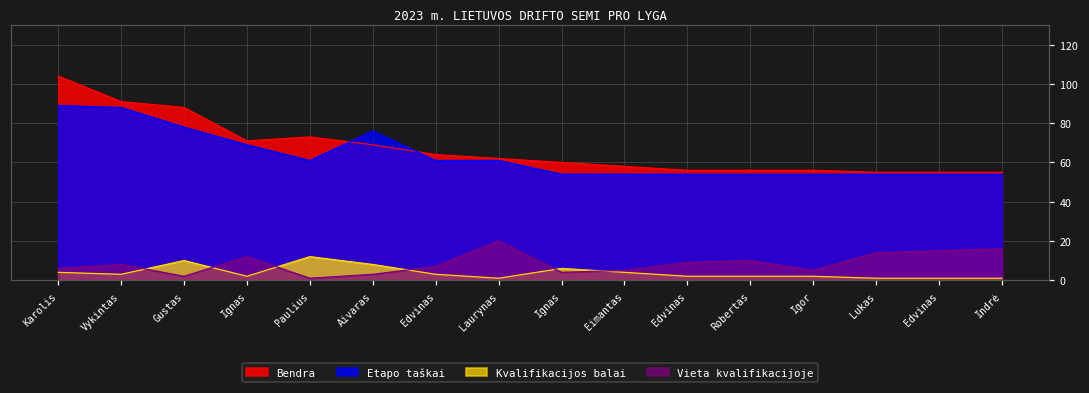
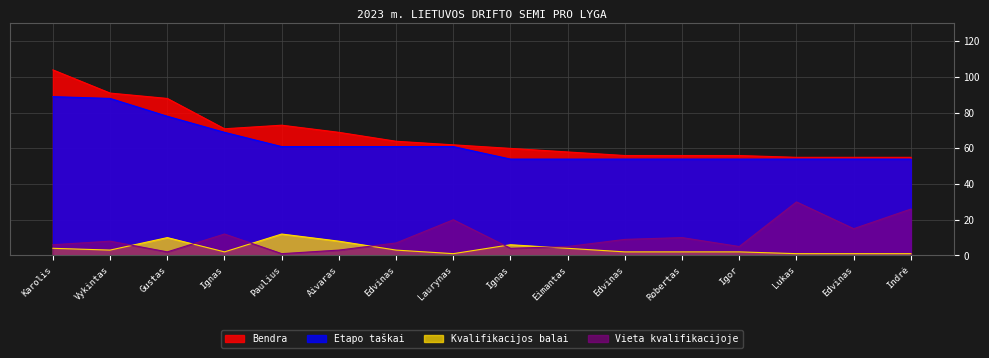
  {
    "Bendra": {
      "Karolis": 104,
      "Vykintas": 91,
      "Gustas": 88,
      "Paulius": 73,
      "Aivaras": 69,
      "Eimantas": 58,
      "Robertas": 56,
      "Igor": 56
    },
    "Etapo taškai": {
      "Karolis": 89,
      "Vykintas": 88,
      "Gustas": 78,
      "Paulius": 61,
-     "Aivaras": 76,
+     "Aivaras": 61,
      "Eimantas": 54,
      "Robertas": 54,
      "Igor": 54
    },
    "Kvalifikacijos balai": {
      "Karolis": 4,
      "Vykintas": 3,
      "Gustas": 10,
      "Paulius": 12,
      "Aivaras": 8,
      "Laurynas": 1,
      "Robertas": 2,
      "Igor": 2,
      "Lukas": 1,
      "Indrė": 1
    },
    "Vieta kvalifikacijoje": {
      "Karolis": 6,
      "Vykintas": 8,
      "Gustas": 2,
      "Paulius": 1,
      "Aivaras": 3,
      "Laurynas": 20,
      "Robertas": 10,
      "Igor": 5,
-     "Lukas": 14,
-     "Indrė": 16
+     "Lukas": 30,
+     "Indrė": 26
    }
  }
